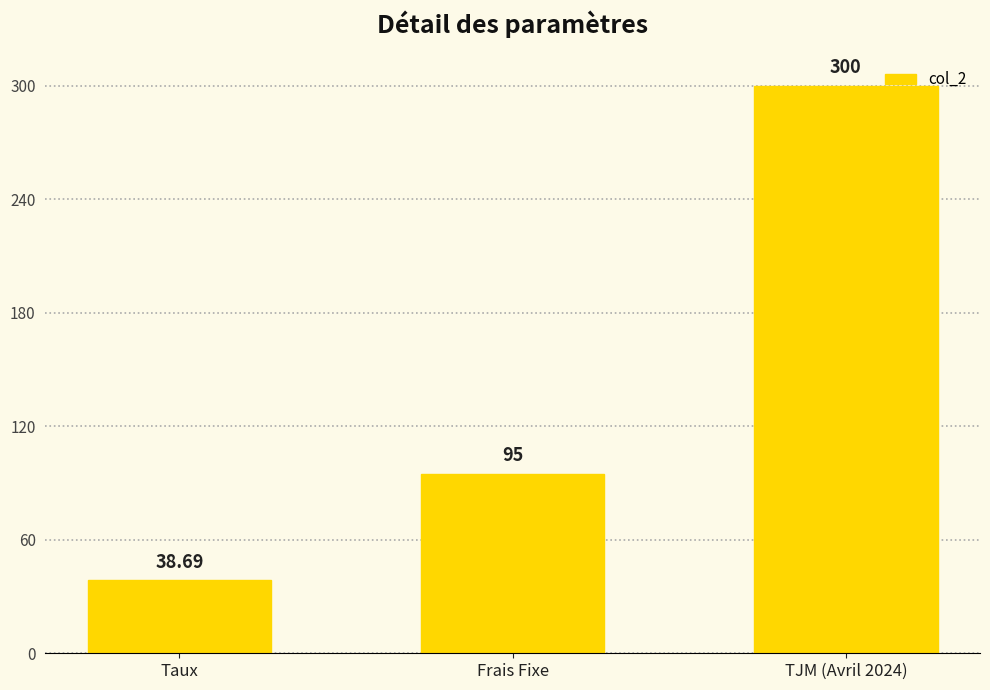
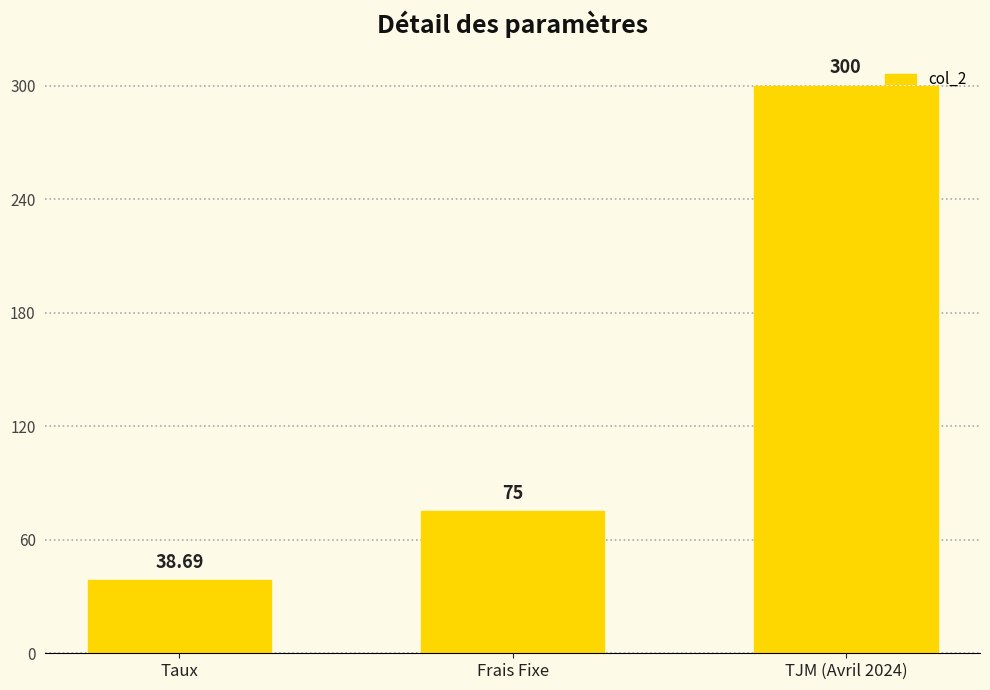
  {
    "Taux": 38.69,
-   "Frais Fixe": 95,
+   "Frais Fixe": 75,
    "TJM (Avril 2024)": 300
  }
